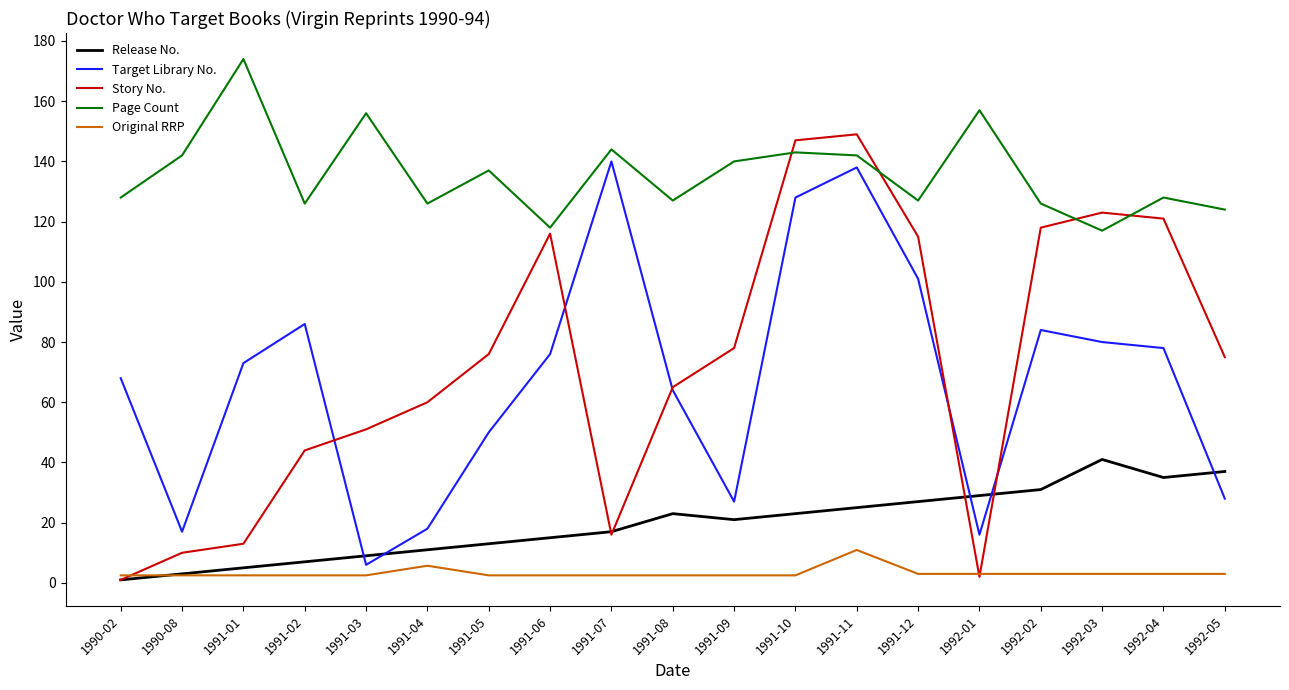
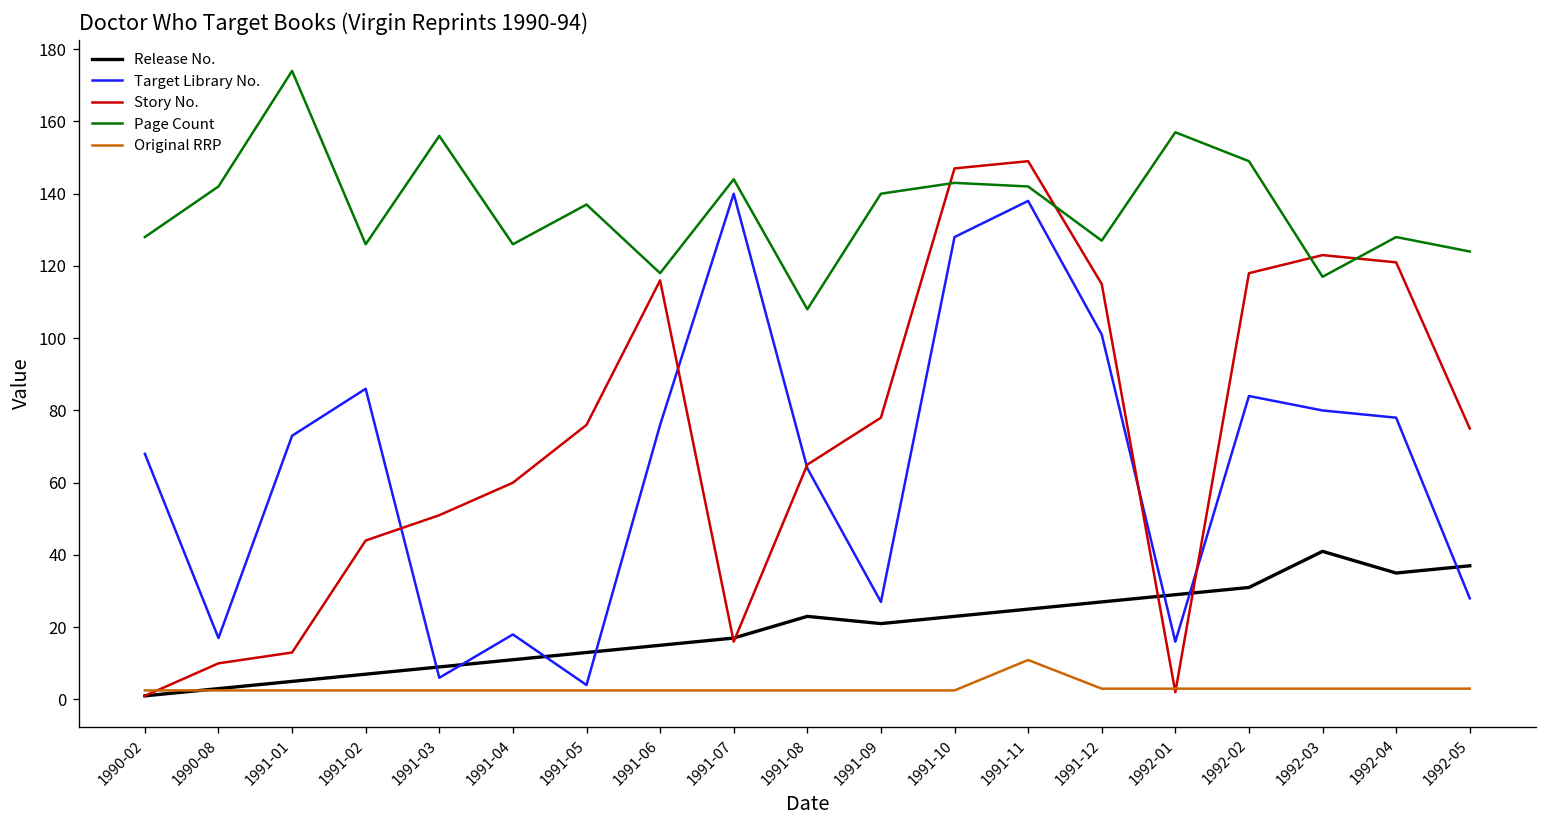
  {
    "Release No.": {
      "1991-01": 5,
      "1991-02": 7,
      "1991-03": 9,
      "1991-04": 11,
      "1991-05": 13,
      "1991-06": 15,
      "1991-07": 17,
      "1991-08": 23,
      "1991-09": 21,
      "1991-10": 23,
      "1991-11": 25,
      "1991-12": 27,
      "1992-01": 29,
      "1992-02": 31,
      "1992-03": 41,
      "1992-04": 35,
      "1992-05": 37
    },
    "Target Library No.": {
      "1990-02": 68,
      "1990-08": 17,
      "1991-01": 73,
      "1991-02": 86,
      "1991-03": 6,
      "1991-04": 18,
-     "1991-05": 50,
+     "1991-05": 4,
      "1991-06": 76,
      "1991-07": 140,
      "1991-08": 64,
      "1991-09": 27,
      "1991-10": 128,
      "1991-11": 138,
      "1991-12": 101,
      "1992-01": 16,
      "1992-02": 84,
      "1992-03": 80,
      "1992-04": 78,
      "1992-05": 28
    },
    "Story No.": {
      "1990-08": 10,
      "1991-01": 13,
      "1991-02": 44,
      "1991-03": 51,
      "1991-04": 60,
      "1991-05": 76,
      "1991-06": 116,
      "1991-07": 16,
      "1991-08": 65,
      "1991-09": 78,
      "1991-10": 147,
      "1991-11": 149,
      "1991-12": 115,
      "1992-01": 2,
      "1992-02": 118,
      "1992-03": 123,
      "1992-04": 121,
      "1992-05": 75
    },
    "Page Count": {
      "1990-02": 128,
      "1990-08": 142,
      "1991-01": 174,
      "1991-02": 126,
      "1991-03": 156,
      "1991-04": 126,
      "1991-05": 137,
      "1991-06": 118,
      "1991-07": 144,
-     "1991-08": 127,
+     "1991-08": 108,
      "1991-09": 140,
      "1991-10": 143,
      "1991-11": 142,
      "1991-12": 127,
      "1992-01": 157,
-     "1992-02": 126,
+     "1992-02": 149,
      "1992-03": 117,
      "1992-04": 128,
      "1992-05": 124
    },
    "Original RRP": {
      "1990-02": 3,
      "1991-01": 3,
      "1991-02": 3,
      "1991-03": 3,
-     "1991-04": 6,
+     "1991-04": 3,
      "1991-05": 3,
      "1991-06": 3,
      "1991-07": 3,
      "1991-08": 3,
      "1991-09": 3,
      "1991-10": 3,
      "1991-11": 11,
      "1991-12": 3,
      "1992-01": 3,
      "1992-02": 3,
      "1992-03": 3,
      "1992-04": 3,
      "1992-05": 3
    }
  }
